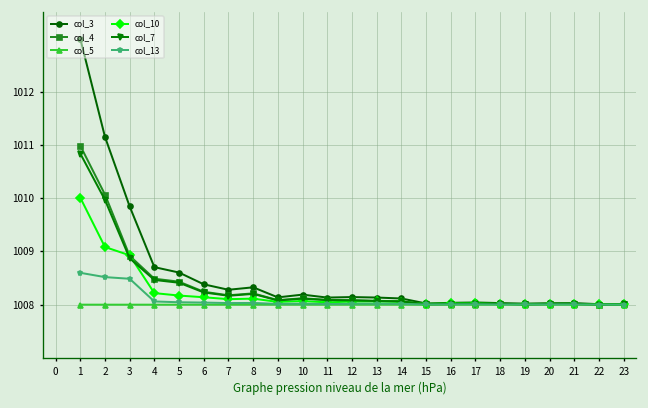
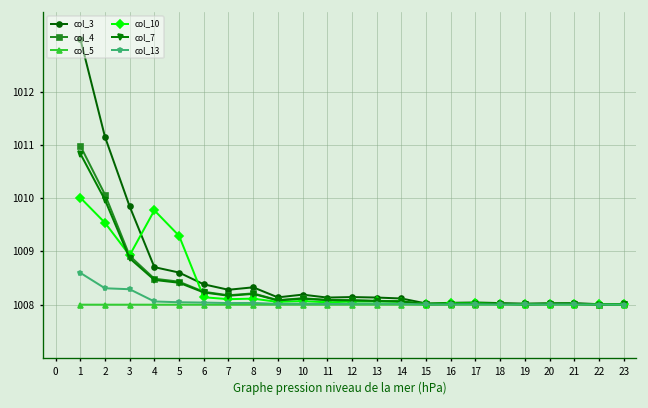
  {
    "col_5": {
      "1": 1008.0,
      "2": 1008.0,
      "3": 1008.0,
      "4": 1008.0
    },
    "col_10": {
      "1": 1010.0,
-     "2": 1009.1,
-     "4": 1008.2,
-     "5": 1008.2,
+     "2": 1009.5,
+     "4": 1009.8,
+     "5": 1009.3,
      "6": 1008.1,
      "7": 1008.1,
      "8": 1008.1
    },
    "col_13": {
      "1": 1008.6,
-     "2": 1008.5,
-     "3": 1008.5,
+     "2": 1008.3,
+     "3": 1008.3,
      "4": 1008.1
    }
  }
